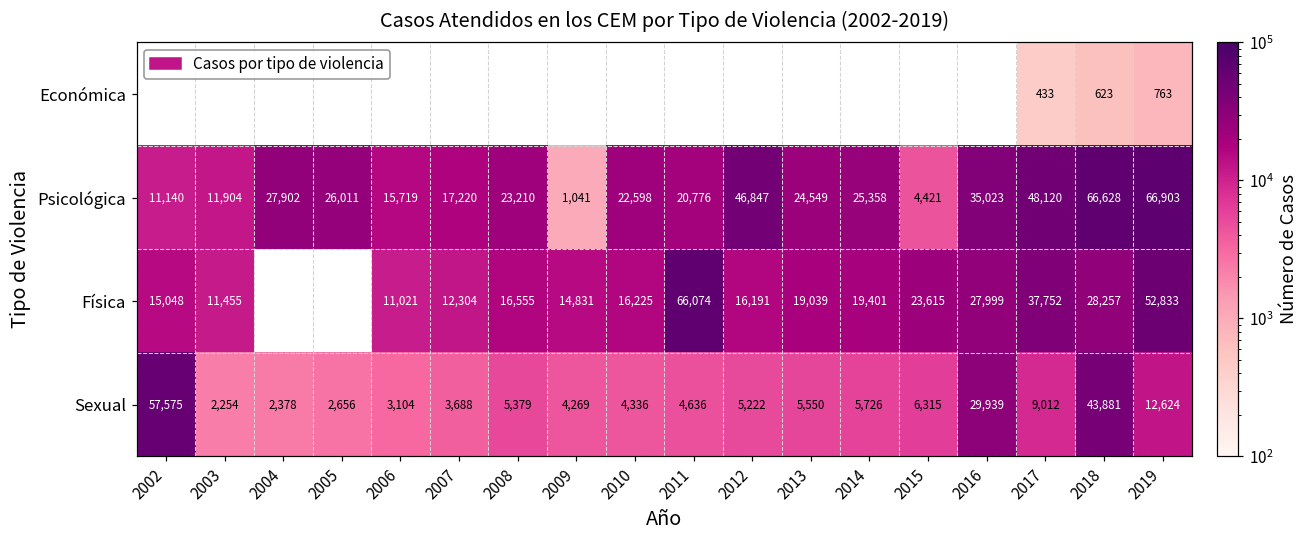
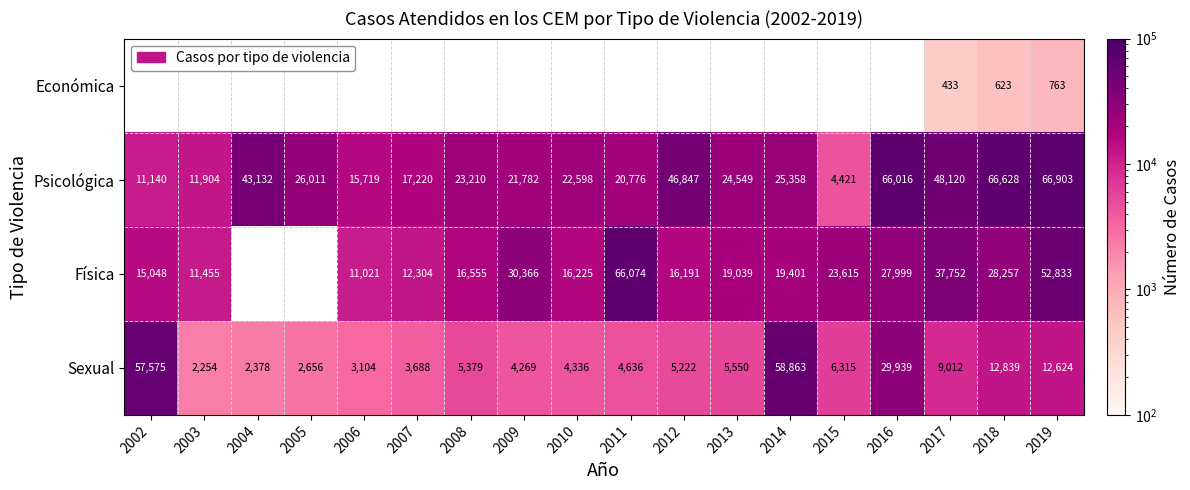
  {
    "Económica": {
      "2017": "433",
      "2018": "623",
      "2019": "763"
    },
    "Psicológica": {
      "2002": "11,140",
      "2003": "11,904",
-     "2004": "27,902",
+     "2004": "43,132",
      "2005": "26,011",
      "2006": "15,719",
      "2007": "17,220",
      "2008": "23,210",
-     "2009": "1,041",
+     "2009": "21,782",
      "2010": "22,598",
      "2011": "20,776",
      "2012": "46,847",
      "2013": "24,549",
      "2014": "25,358",
      "2015": "4,421",
-     "2016": "35,023",
+     "2016": "66,016",
      "2017": "48,120",
      "2018": "66,628",
      "2019": "66,903"
    },
    "Física": {
      "2002": "15,048",
      "2003": "11,455",
      "2006": "11,021",
      "2007": "12,304",
      "2008": "16,555",
-     "2009": "14,831",
+     "2009": "30,366",
      "2010": "16,225",
      "2011": "66,074",
      "2012": "16,191",
      "2013": "19,039",
      "2014": "19,401",
      "2015": "23,615",
      "2016": "27,999",
      "2017": "37,752",
      "2018": "28,257",
      "2019": "52,833"
    },
    "Sexual": {
      "2002": "57,575",
      "2003": "2,254",
      "2004": "2,378",
      "2005": "2,656",
      "2006": "3,104",
      "2007": "3,688",
      "2008": "5,379",
      "2009": "4,269",
      "2010": "4,336",
      "2011": "4,636",
      "2012": "5,222",
      "2013": "5,550",
-     "2014": "5,726",
+     "2014": "58,863",
      "2015": "6,315",
      "2016": "29,939",
      "2017": "9,012",
-     "2018": "43,881",
+     "2018": "12,839",
      "2019": "12,624"
    }
  }
